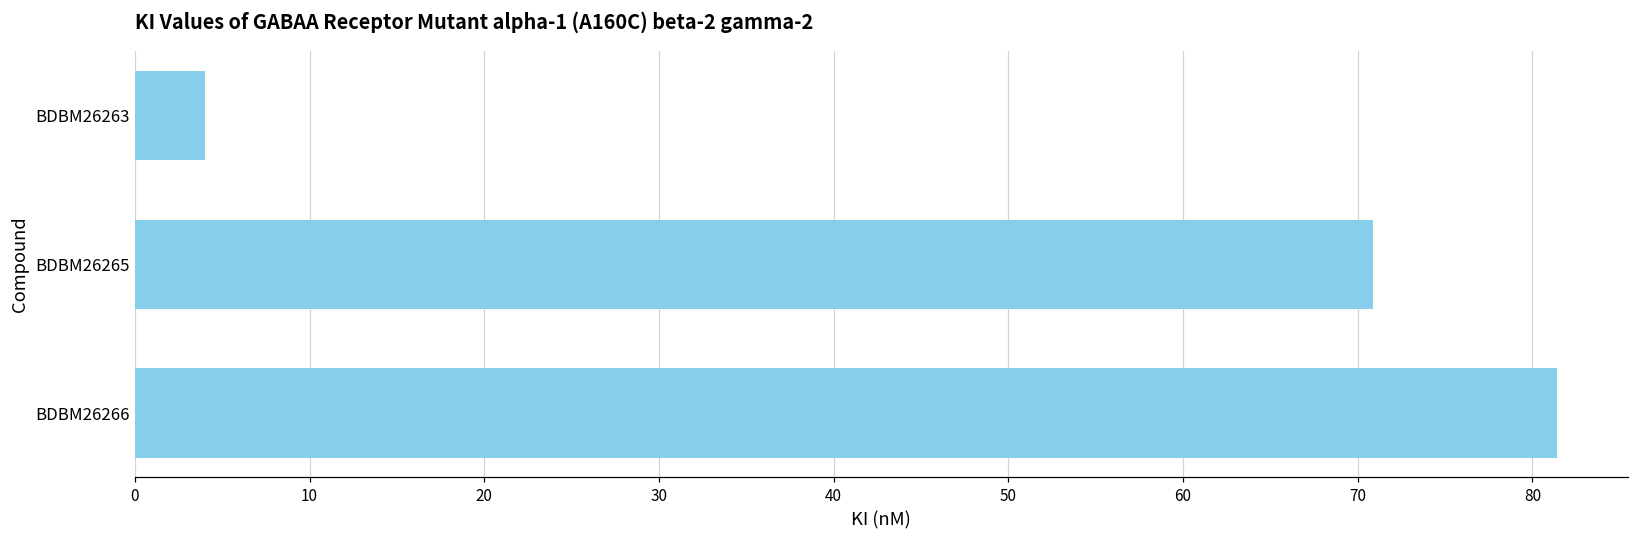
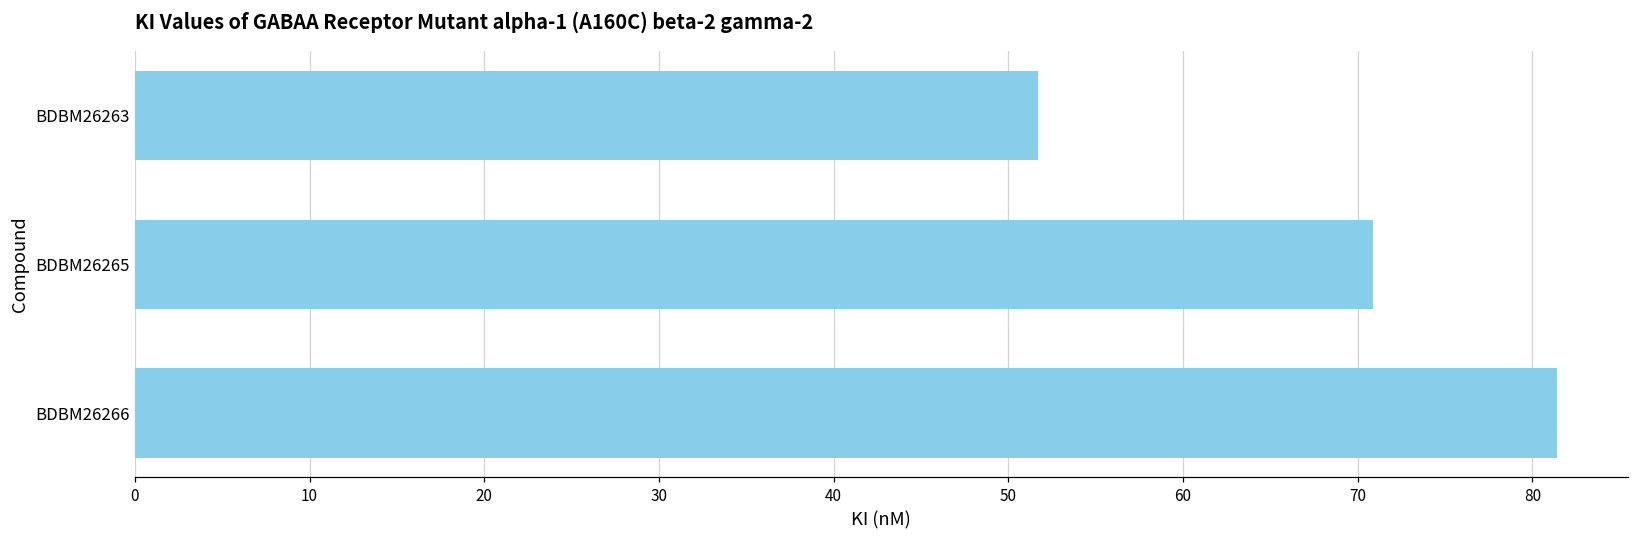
  {
-   "BDBM26263": 4.0,
+   "BDBM26263": 51.7,
    "BDBM26265": 70.9,
    "BDBM26266": 81.4
  }
